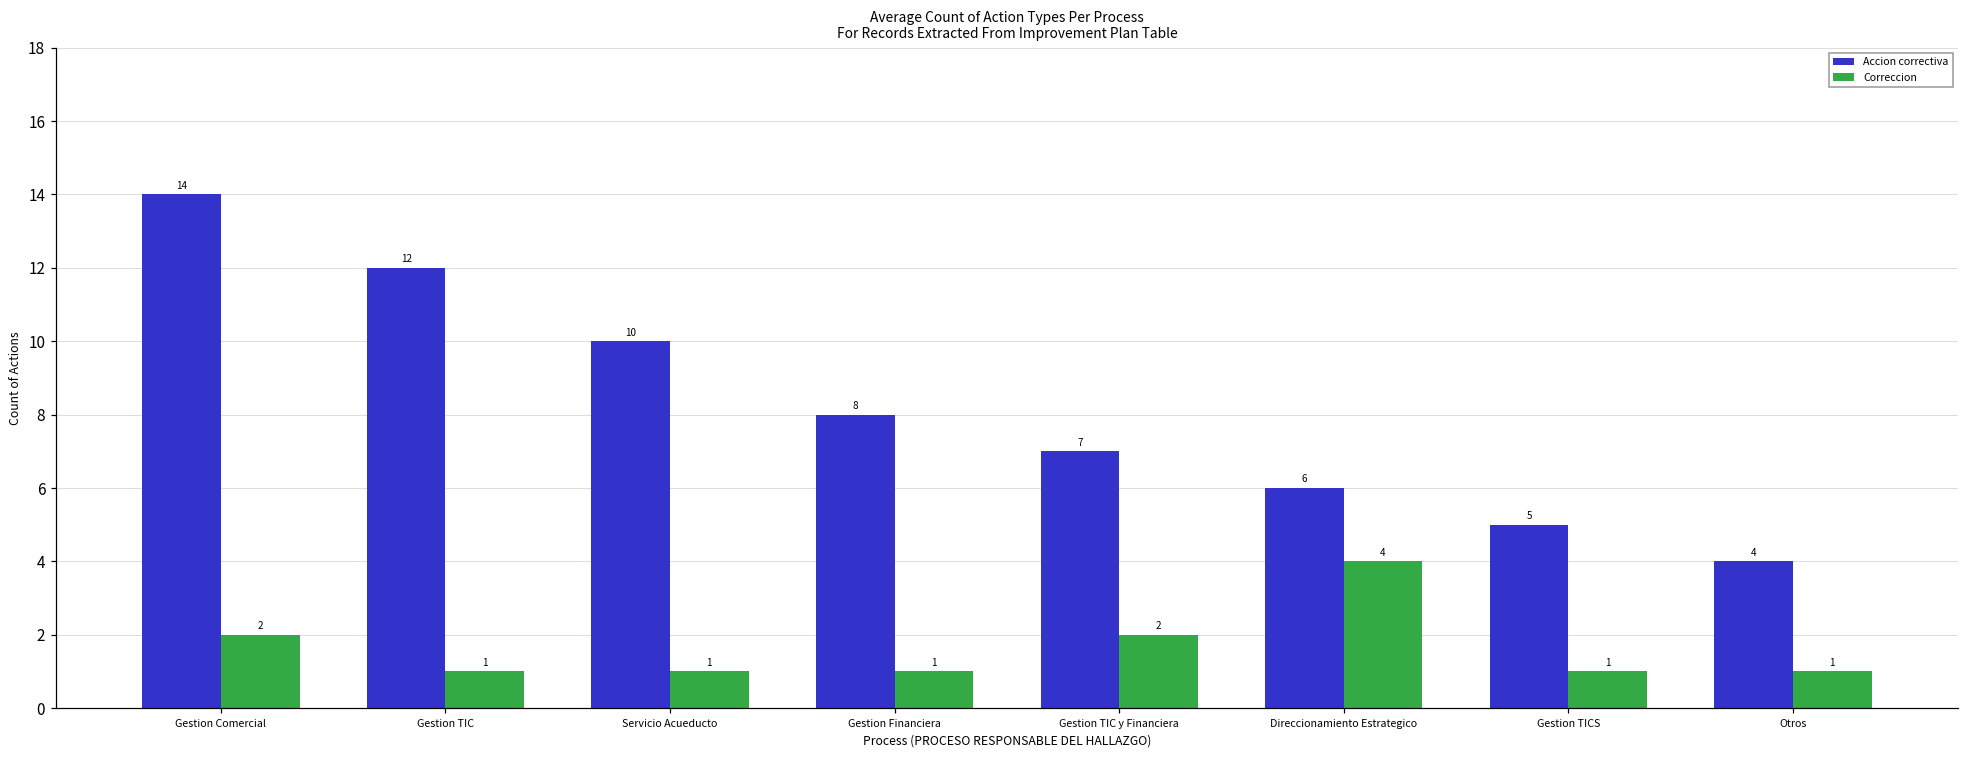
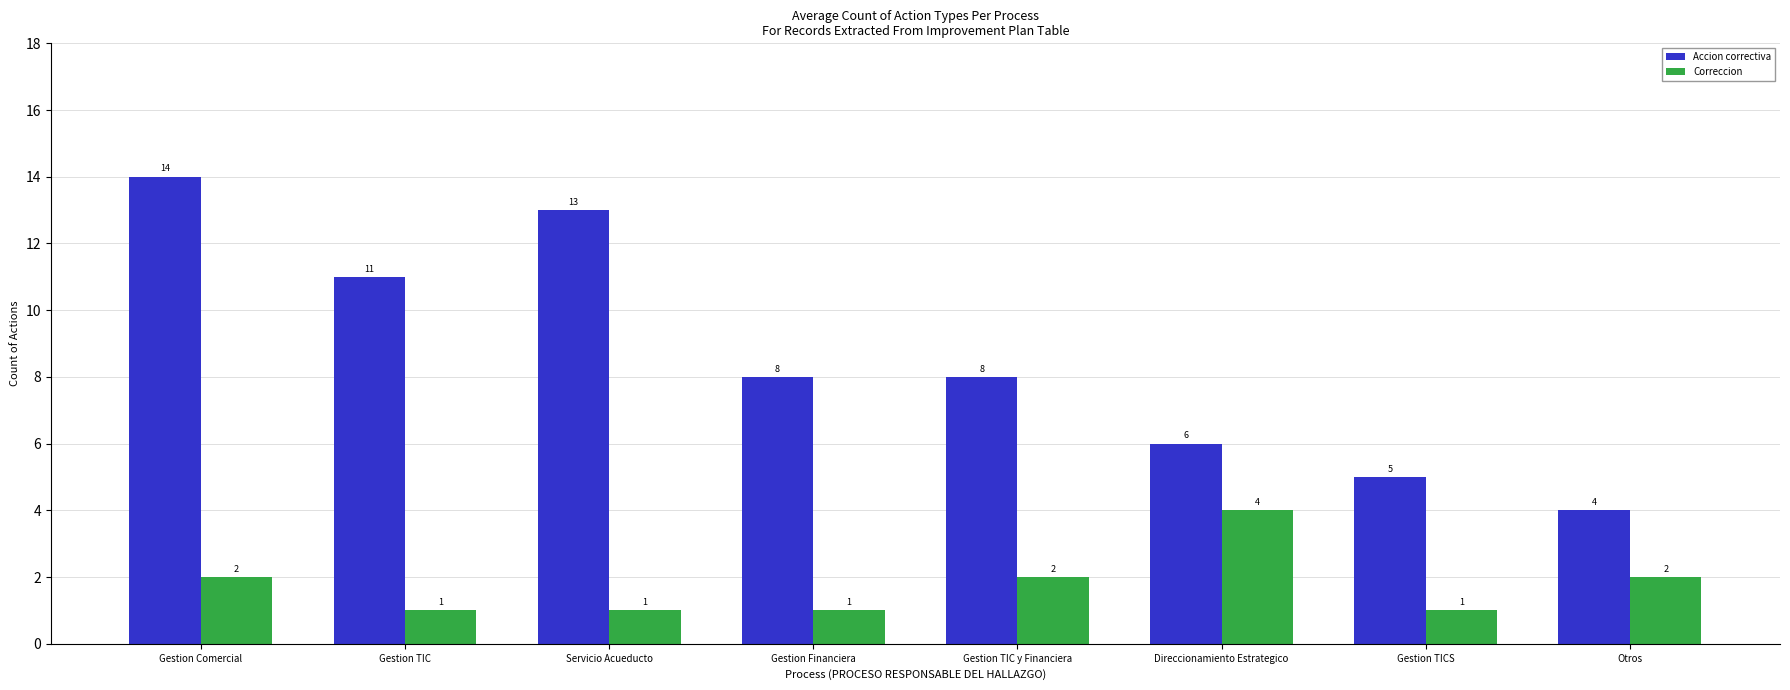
  {
    "Accion correctiva": {
      "Gestion Comercial": 14,
-     "Gestion TIC": 12,
-     "Servicio Acueducto": 10,
+     "Gestion TIC": 11,
+     "Servicio Acueducto": 13,
      "Gestion Financiera": 8,
-     "Gestion TIC y Financiera": 7,
+     "Gestion TIC y Financiera": 8,
      "Direccionamiento Estrategico": 6,
      "Gestion TICS": 5,
      "Otros": 4
    },
    "Correccion": {
      "Gestion Comercial": 2,
      "Gestion TIC": 1,
      "Servicio Acueducto": 1,
      "Gestion Financiera": 1,
      "Gestion TIC y Financiera": 2,
      "Direccionamiento Estrategico": 4,
      "Gestion TICS": 1,
-     "Otros": 1
+     "Otros": 2
    }
  }
